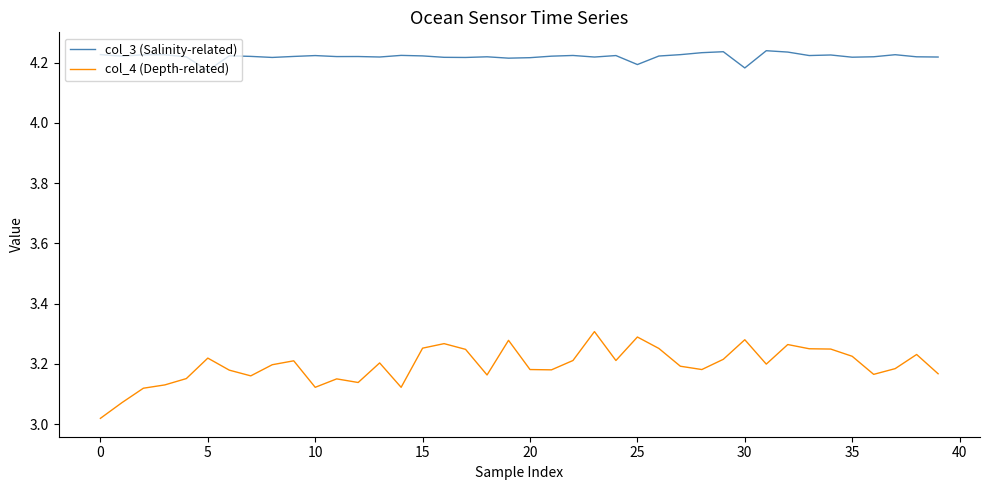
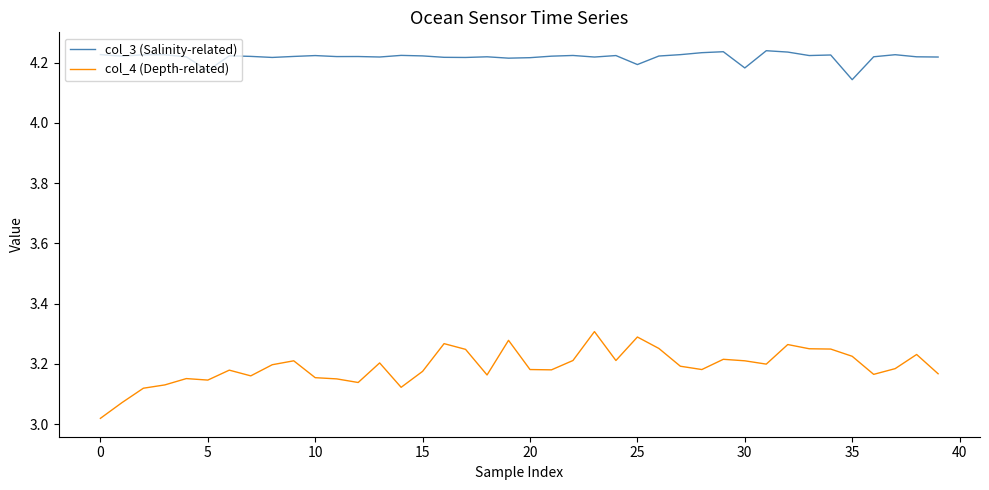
  {
    "col_3 (Salinity-related)": {
      "10": 4.22,
      "15": 4.22,
      "20": 4.22,
      "25": 4.19,
      "30": 4.18,
-     "35": 4.22
+     "35": 4.14
    },
    "col_4 (Depth-related)": {
      "0": 3.02,
-     "5": 3.22,
-     "10": 3.12,
-     "15": 3.25,
+     "5": 3.15,
+     "10": 3.15,
+     "15": 3.18,
      "20": 3.18,
      "25": 3.29,
-     "30": 3.28,
+     "30": 3.21,
      "35": 3.23
    }
  }
